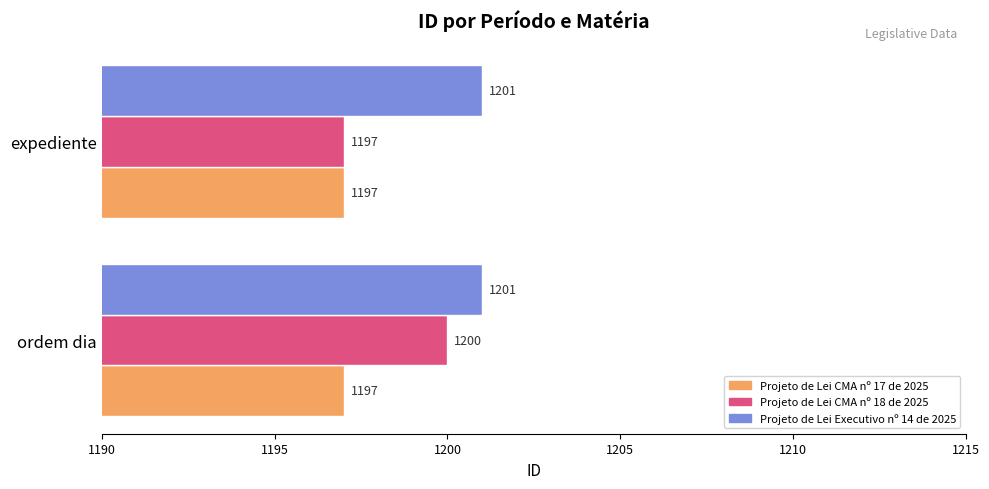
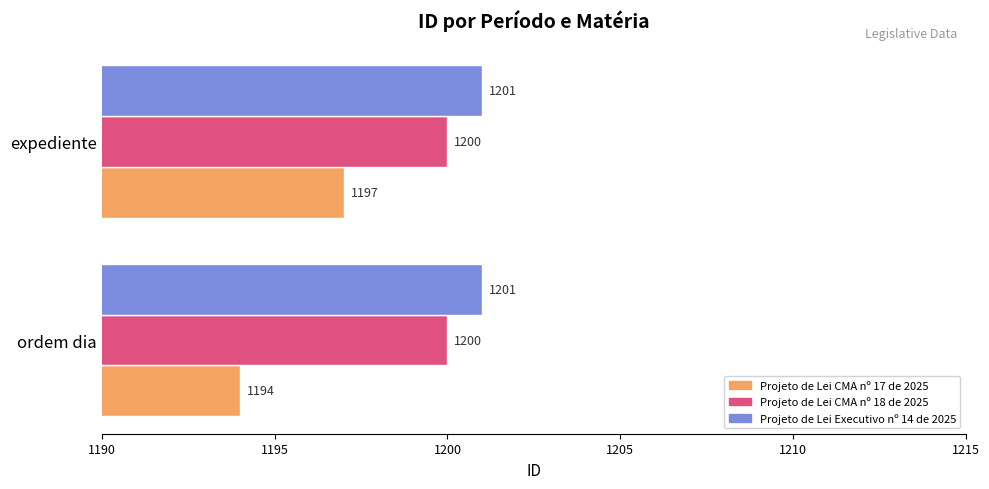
  {
    "Projeto de Lei CMA nº 17 de 2025": {
      "expediente": 1197,
-     "ordem dia": 1197
+     "ordem dia": 1194
    },
    "Projeto de Lei CMA nº 18 de 2025": {
-     "expediente": 1197,
+     "expediente": 1200,
      "ordem dia": 1200
    },
    "Projeto de Lei Executivo nº 14 de 2025": {
      "expediente": 1201,
      "ordem dia": 1201
    }
  }
